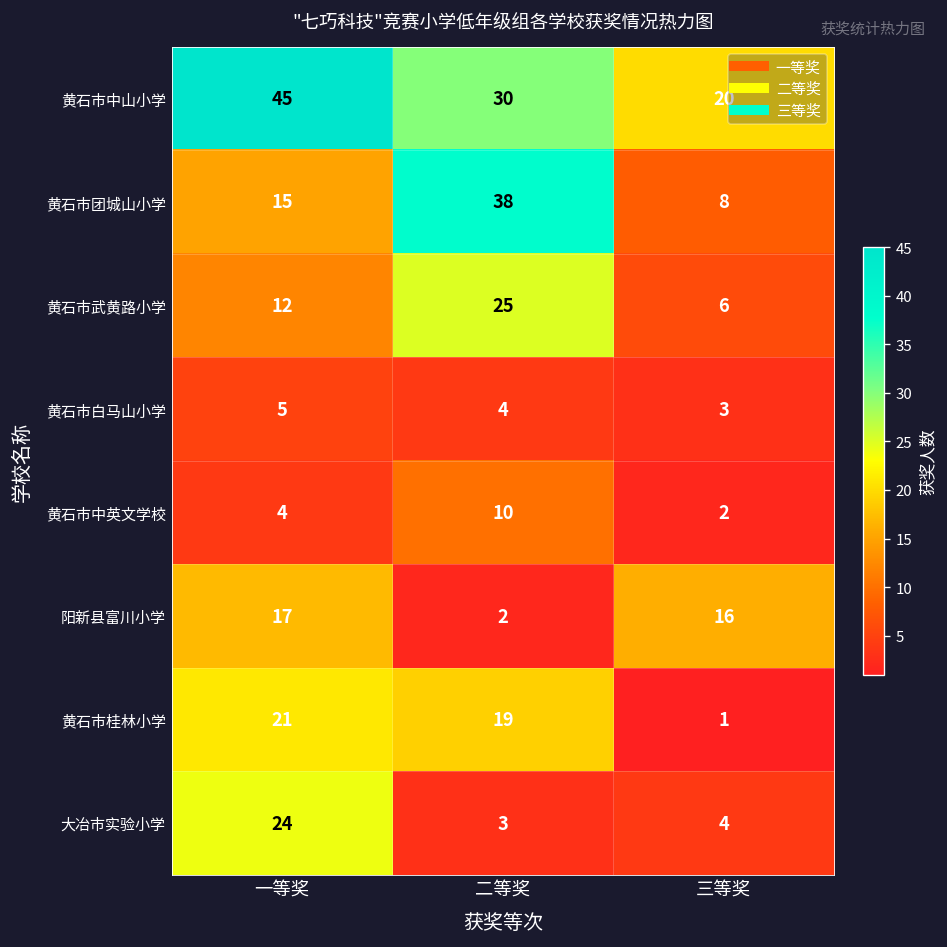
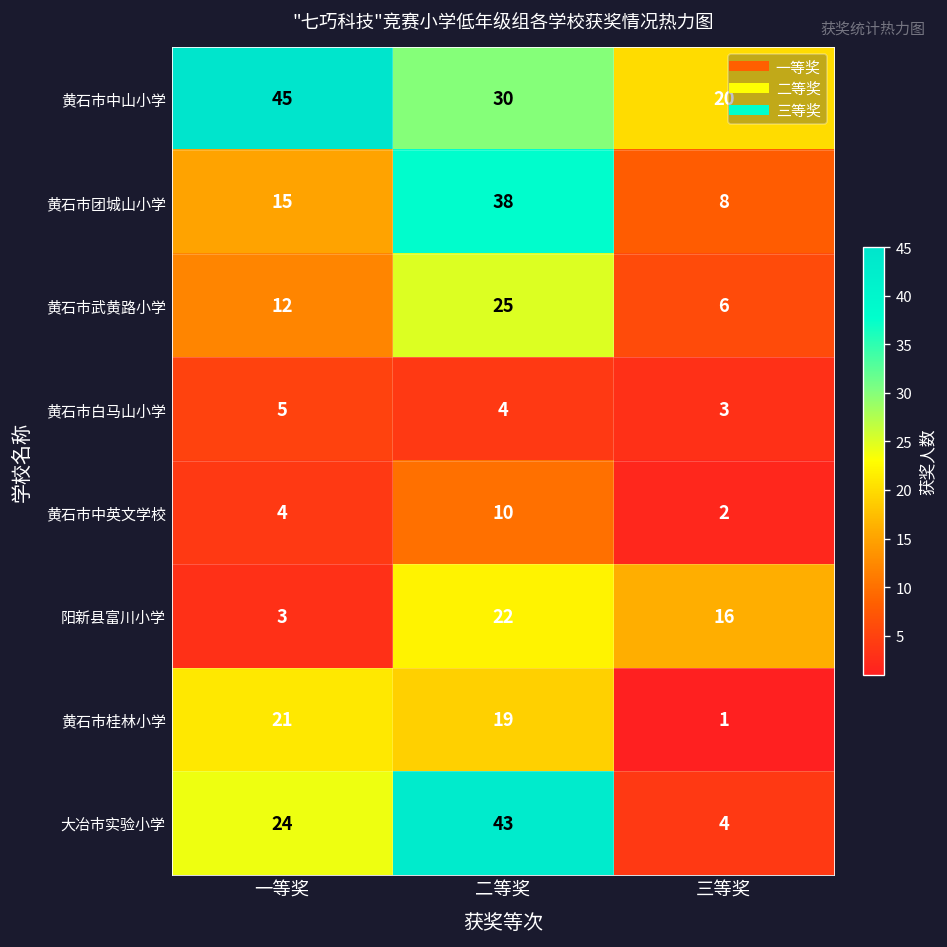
  {
    "黄石市中山小学": {
      "一等奖": 45,
      "二等奖": 30
    },
    "黄石市团城山小学": {
      "一等奖": 15,
      "二等奖": 38,
      "三等奖": 8
    },
    "黄石市武黄路小学": {
      "一等奖": 12,
      "二等奖": 25,
      "三等奖": 6
    },
    "黄石市白马山小学": {
      "一等奖": 5,
      "二等奖": 4,
      "三等奖": 3
    },
    "黄石市中英文学校": {
      "一等奖": 4,
      "二等奖": 10,
      "三等奖": 2
    },
    "阳新县富川小学": {
-     "一等奖": 17,
-     "二等奖": 2,
+     "一等奖": 3,
+     "二等奖": 22,
      "三等奖": 16
    },
    "黄石市桂林小学": {
      "一等奖": 21,
      "二等奖": 19,
      "三等奖": 1
    },
    "大冶市实验小学": {
      "一等奖": 24,
-     "二等奖": 3,
+     "二等奖": 43,
      "三等奖": 4
    }
  }
